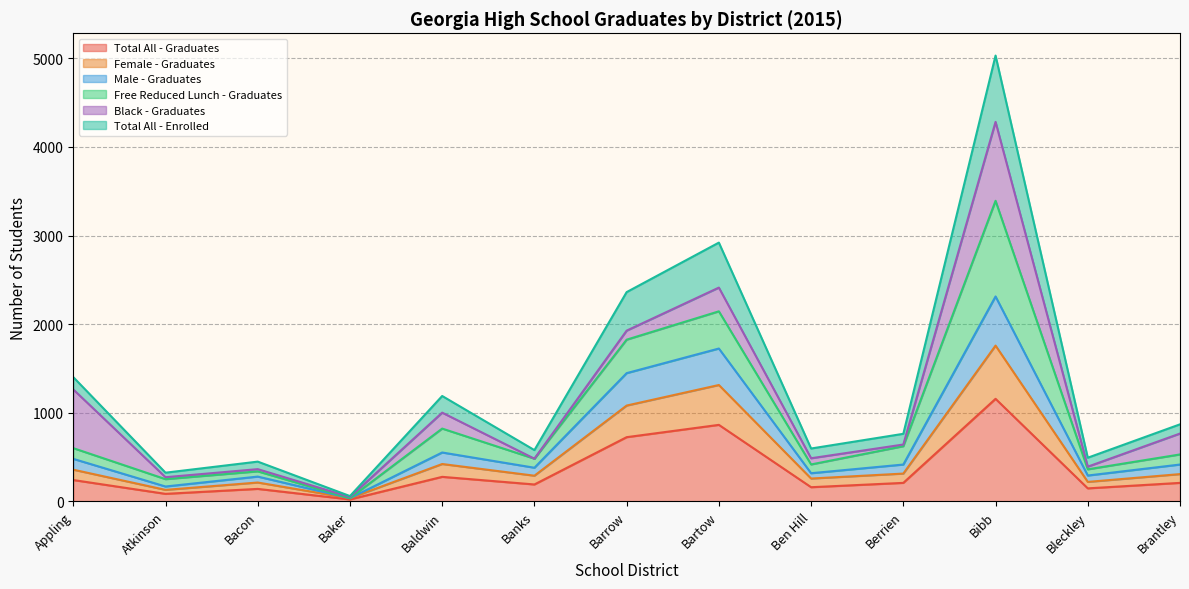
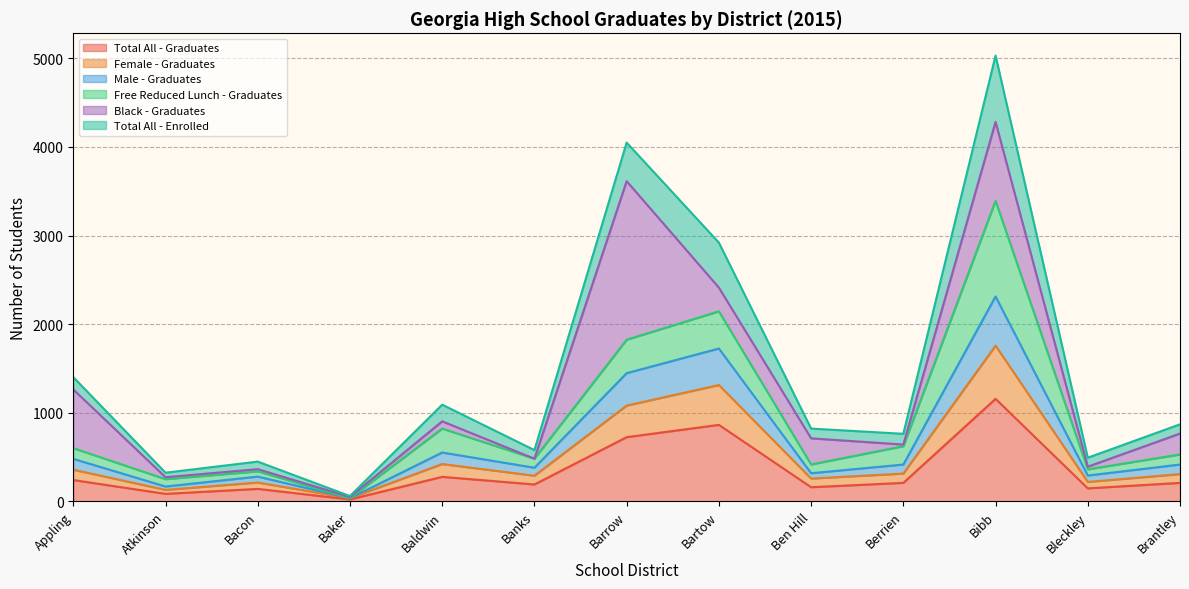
  {
    "Black - Graduates": {
      "Appling": 700,
-     "Baldwin": 200,
-     "Barrow": 100,
+     "Baldwin": 100,
+     "Barrow": 1800,
      "Bartow": 300,
-     "Ben Hill": 100,
+     "Ben Hill": 300,
      "Bibb": 900,
      "Bleckley": 0,
      "Brantley": 200
    }
  }
